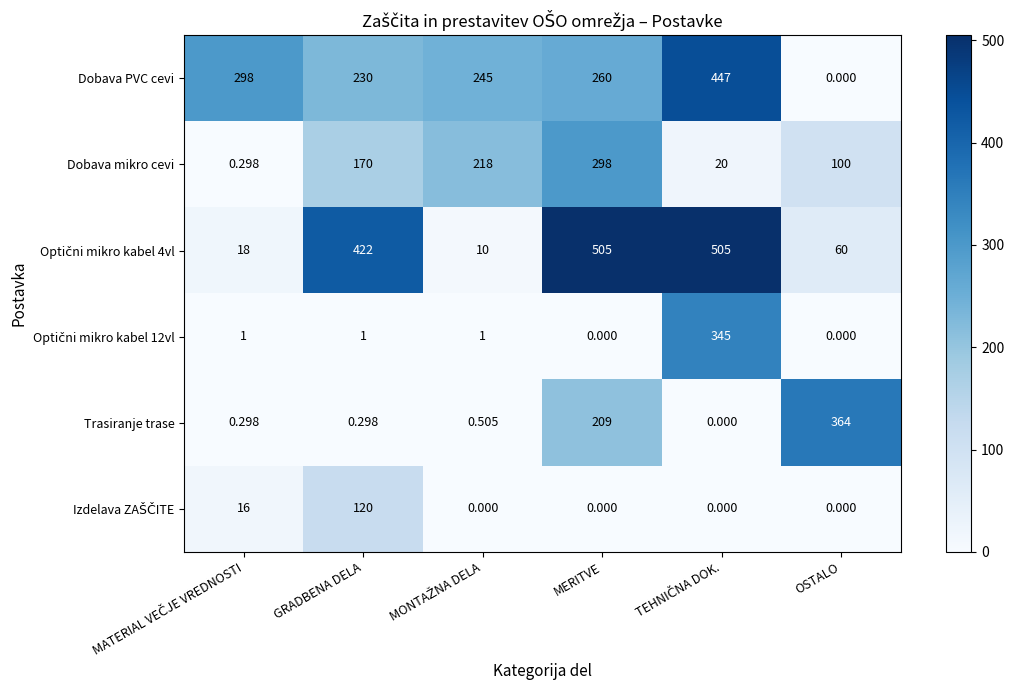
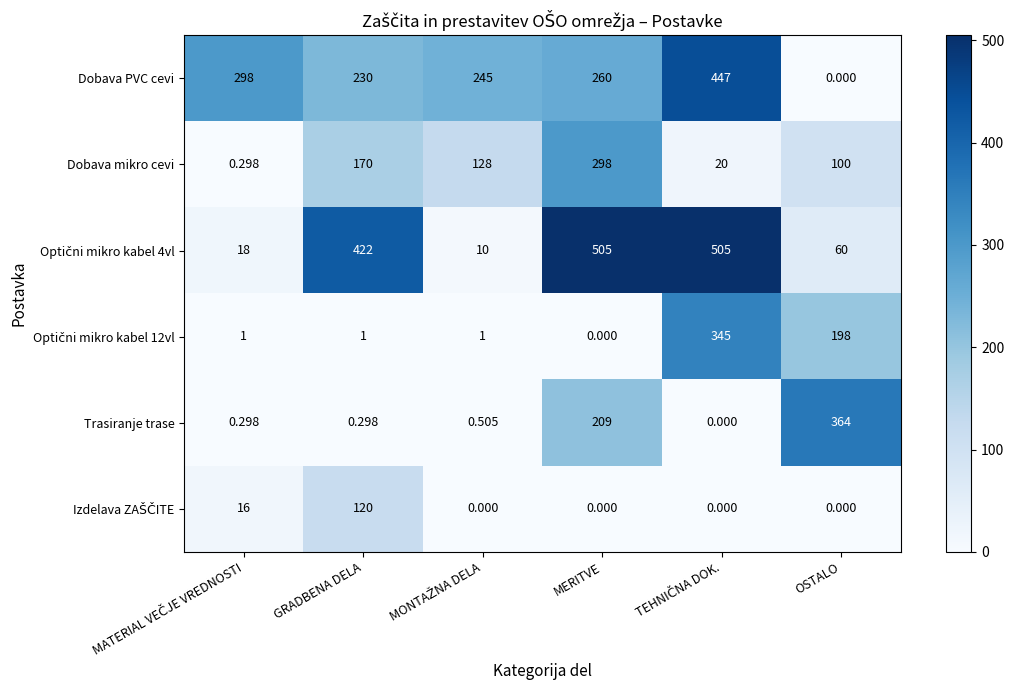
  {
    "Dobava PVC cevi": {
      "MATERIAL VEČJE VREDNOSTI": 298,
      "GRADBENA DELA": 230,
      "MONTAŽNA DELA": 245,
      "MERITVE": 260,
      "TEHNIČNA DOK.": 447,
      "OSTALO": 0.000
    },
    "Dobava mikro cevi": {
      "MATERIAL VEČJE VREDNOSTI": 0.298,
      "GRADBENA DELA": 170,
-     "MONTAŽNA DELA": 218,
+     "MONTAŽNA DELA": 128,
      "MERITVE": 298,
      "TEHNIČNA DOK.": 20,
      "OSTALO": 100
    },
    "Optični mikro kabel 4vl": {
      "MATERIAL VEČJE VREDNOSTI": 18,
      "GRADBENA DELA": 422,
      "MONTAŽNA DELA": 10,
      "MERITVE": 505,
      "TEHNIČNA DOK.": 505,
      "OSTALO": 60
    },
    "Optični mikro kabel 12vl": {
      "MATERIAL VEČJE VREDNOSTI": 1,
      "GRADBENA DELA": 1,
      "MONTAŽNA DELA": 1,
      "MERITVE": 0.000,
      "TEHNIČNA DOK.": 345,
-     "OSTALO": 0.000
+     "OSTALO": 198
    },
    "Trasiranje trase": {
      "MATERIAL VEČJE VREDNOSTI": 0.298,
      "GRADBENA DELA": 0.298,
      "MONTAŽNA DELA": 0.505,
      "MERITVE": 209,
      "TEHNIČNA DOK.": 0.000,
      "OSTALO": 364
    },
    "Izdelava ZAŠČITE": {
      "MATERIAL VEČJE VREDNOSTI": 16,
      "GRADBENA DELA": 120,
      "MONTAŽNA DELA": 0.000,
      "MERITVE": 0.000,
      "TEHNIČNA DOK.": 0.000,
      "OSTALO": 0.000
    }
  }
